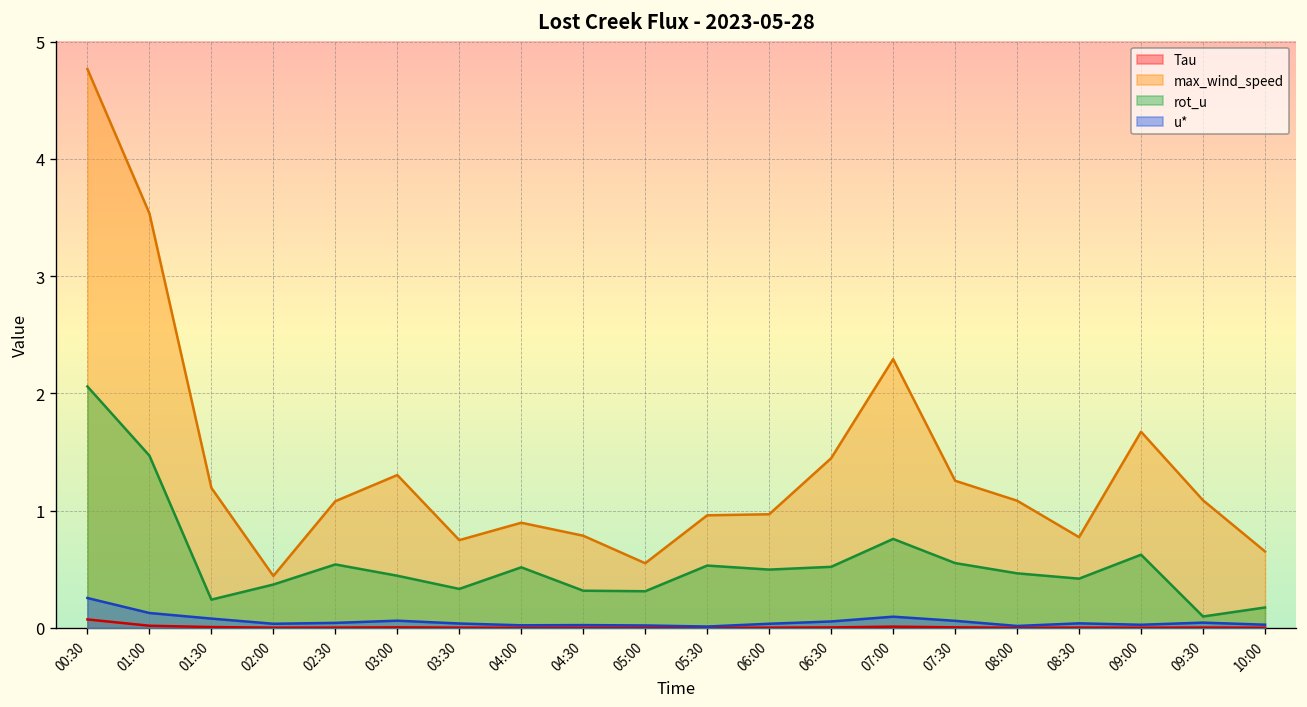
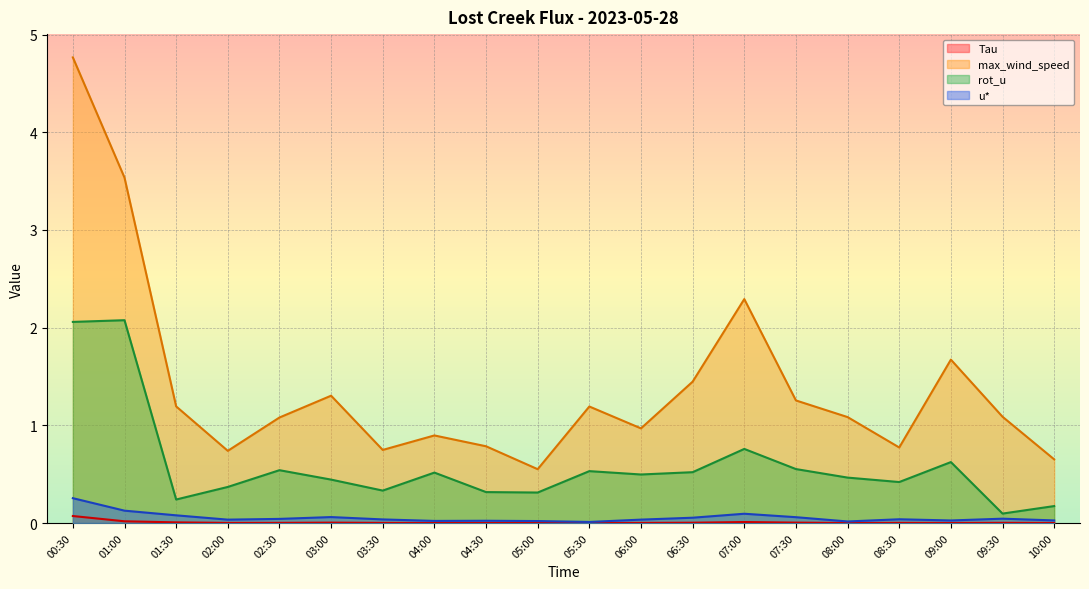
  {
    "Tau": {
      "00:30": 0.1,
      "01:00": 0.0,
      "01:30": 0.0,
      "02:00": 0.0,
      "02:30": 0.0,
      "03:00": 0.0,
      "03:30": 0.0,
      "06:00": 0.0,
      "06:30": 0.0,
      "07:00": 0.0,
      "07:30": 0.0,
      "08:30": 0.0,
      "09:30": 0.0,
      "10:00": 0.0
    },
    "max_wind_speed": {
      "00:30": 4.8,
      "01:00": 3.5,
      "01:30": 1.2,
-     "02:00": 0.4,
+     "02:00": 0.7,
      "02:30": 1.1,
      "03:00": 1.3,
      "03:30": 0.7,
      "04:00": 0.9,
      "04:30": 0.8,
      "05:00": 0.6,
-     "05:30": 1.0,
+     "05:30": 1.2,
      "06:00": 1.0,
      "06:30": 1.4,
      "07:00": 2.3,
      "07:30": 1.3,
      "08:00": 1.1,
      "08:30": 0.8,
      "09:00": 1.7,
      "09:30": 1.1,
      "10:00": 0.7
    },
    "rot_u": {
      "00:30": 2.1,
-     "01:00": 1.5,
+     "01:00": 2.1,
      "01:30": 0.2,
      "02:00": 0.4,
      "02:30": 0.5,
      "03:00": 0.4,
      "03:30": 0.3,
      "04:00": 0.5,
      "04:30": 0.3,
      "05:00": 0.3,
      "05:30": 0.5,
      "06:00": 0.5,
      "06:30": 0.5,
      "07:00": 0.8,
      "07:30": 0.6,
      "08:00": 0.5,
      "08:30": 0.4,
      "09:00": 0.6,
      "09:30": 0.1,
      "10:00": 0.2
    },
    "u*": {
      "00:30": 0.3,
      "01:00": 0.1,
      "01:30": 0.1,
      "02:00": 0.0,
      "02:30": 0.0,
      "03:00": 0.1,
      "03:30": 0.0,
      "06:00": 0.0,
      "06:30": 0.1,
      "07:00": 0.1,
      "07:30": 0.1,
      "08:30": 0.0,
      "09:30": 0.0,
      "10:00": 0.0
    }
  }
